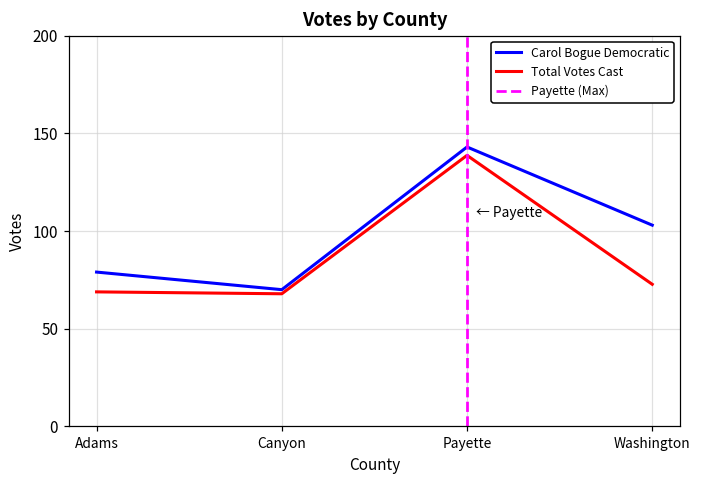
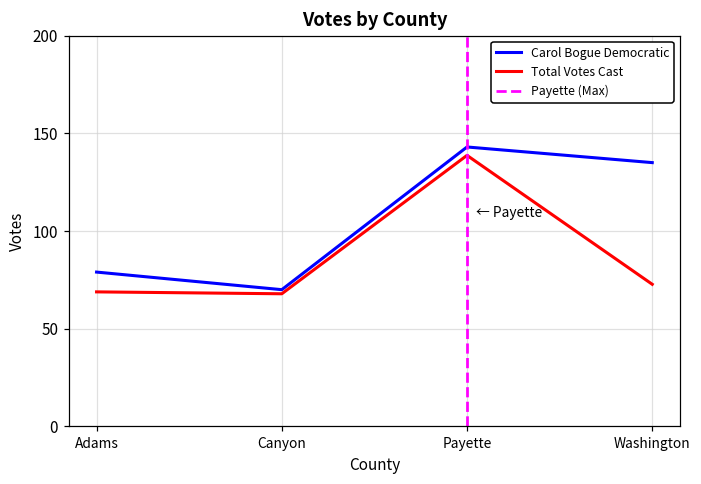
  {
    "Carol Bogue Democratic": {
      "Adams": 79,
      "Canyon": 70,
      "Payette": 143,
-     "Washington": 103
+     "Washington": 135
    },
    "Total Votes Cast": {
      "Adams": 69,
      "Canyon": 68,
      "Payette": 139,
      "Washington": 73
    }
  }
